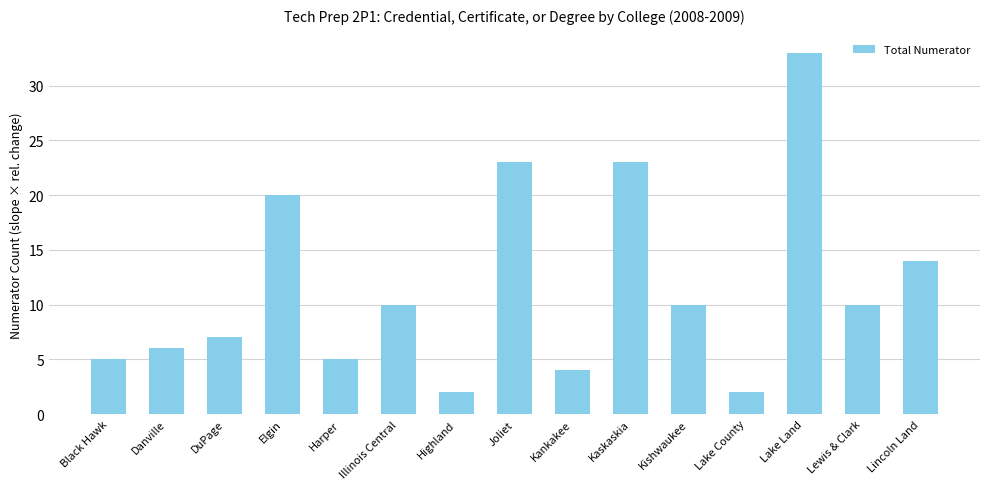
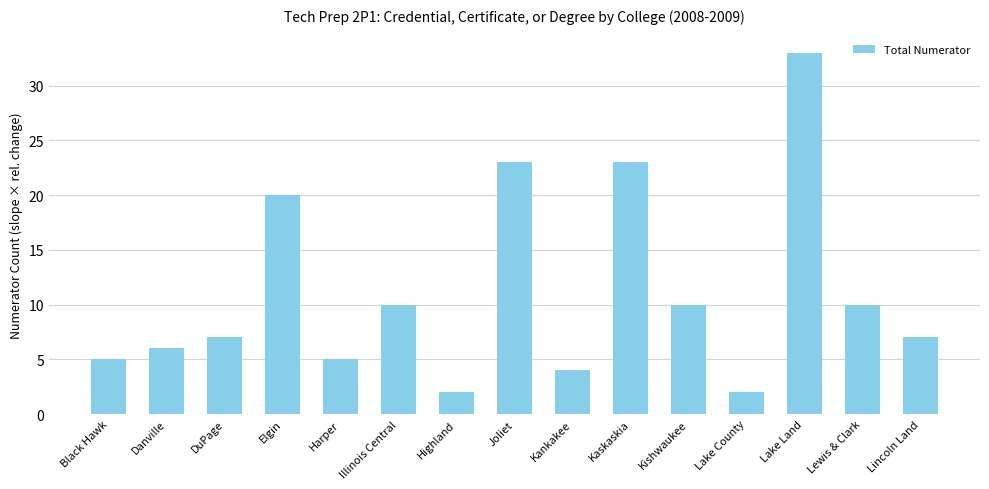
  {
    "Black Hawk": 5,
    "Danville": 6,
    "DuPage": 7,
    "Elgin": 20,
    "Harper": 5,
    "Illinois Central": 10,
    "Highland": 2,
    "Joliet": 23,
    "Kankakee": 4,
    "Kaskaskia": 23,
    "Kishwaukee": 10,
    "Lake County": 2,
    "Lake Land": 33,
    "Lewis & Clark": 10,
-   "Lincoln Land": 14
+   "Lincoln Land": 7
  }
